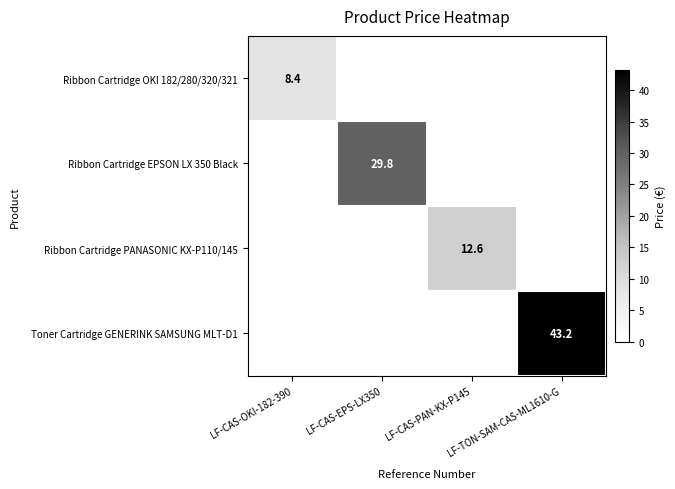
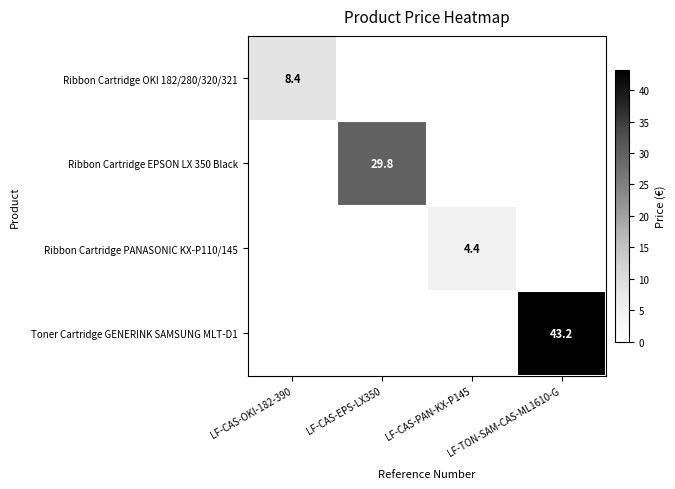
  {
    "Ribbon Cartridge OKI 182/280/320/321": {
      "LF-CAS-OKI-182-390": 8.4
    },
    "Ribbon Cartridge EPSON LX 350 Black": {
      "LF-CAS-EPS-LX350": 29.8
    },
    "Ribbon Cartridge PANASONIC KX-P110/145": {
-     "LF-CAS-PAN-KX-P145": 12.6
+     "LF-CAS-PAN-KX-P145": 4.4
    },
    "Toner Cartridge GENERINK SAMSUNG MLT-D1": {
      "LF-TON-SAM-CAS-ML1610-G": 43.2
    }
  }
